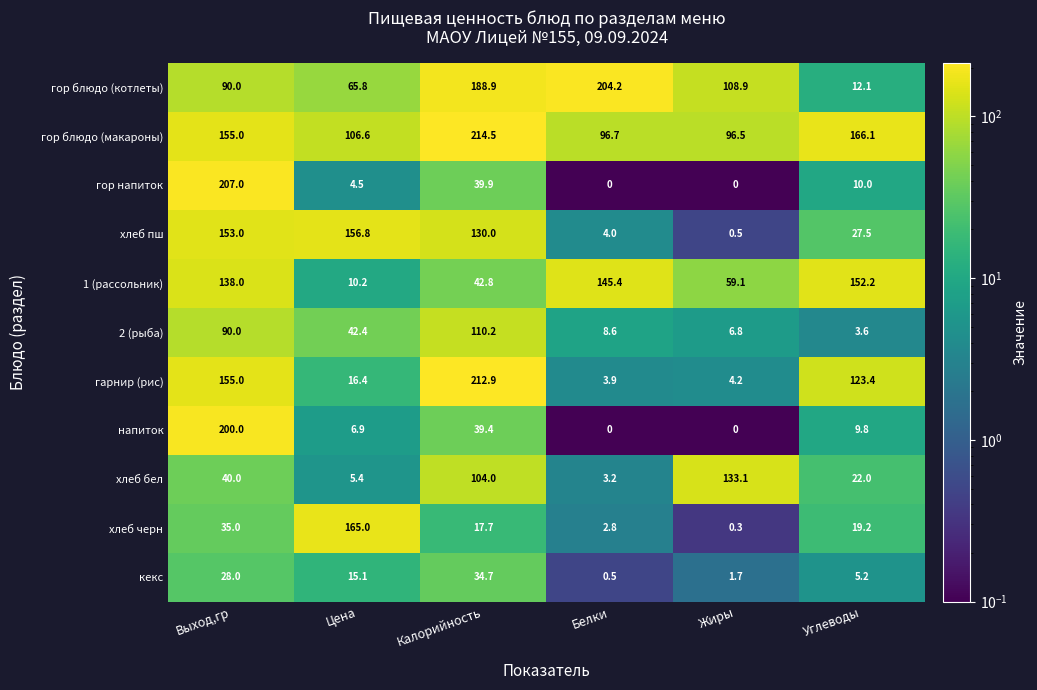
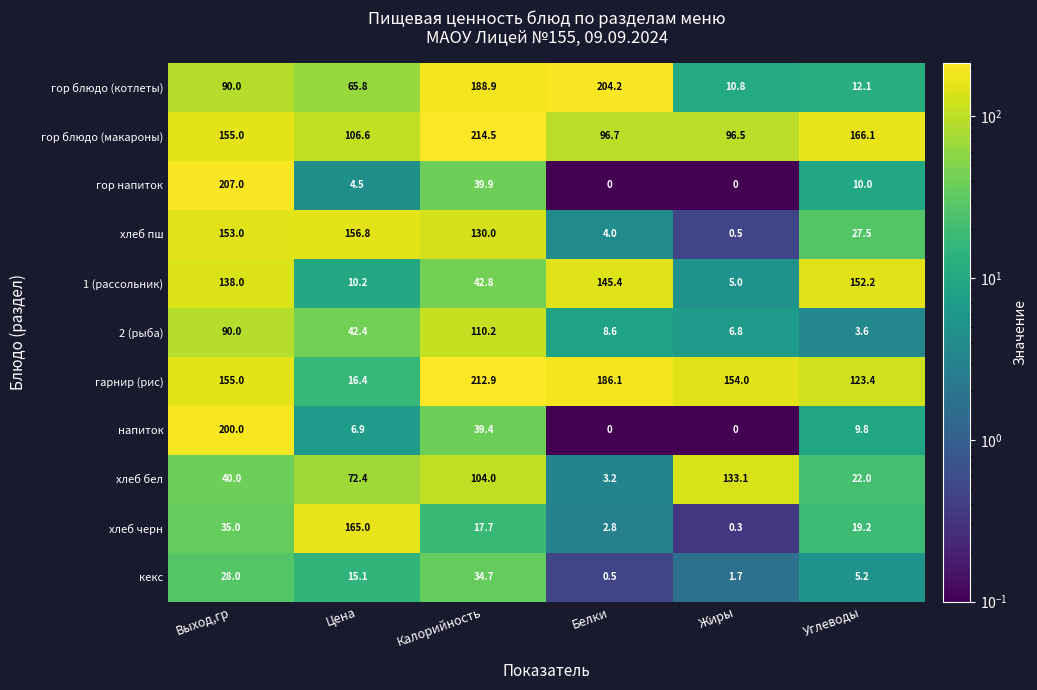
  {
    "гор блюдо (котлеты)": {
      "Выход,гр": 90.0,
      "Цена": 65.8,
      "Калорийность": 188.9,
      "Белки": 204.2,
-     "Жиры": 108.9,
+     "Жиры": 10.8,
      "Углеводы": 12.1
    },
    "гор блюдо (макароны)": {
      "Выход,гр": 155.0,
      "Цена": 106.6,
      "Калорийность": 214.5,
      "Белки": 96.7,
      "Жиры": 96.5,
      "Углеводы": 166.1
    },
    "гор напиток": {
      "Выход,гр": 207.0,
      "Цена": 4.5,
      "Калорийность": 39.9,
      "Белки": 0,
      "Жиры": 0,
      "Углеводы": 10.0
    },
    "хлеб пш": {
      "Выход,гр": 153.0,
      "Цена": 156.8,
      "Калорийность": 130.0,
      "Белки": 4.0,
      "Жиры": 0.5,
      "Углеводы": 27.5
    },
    "1 (рассольник)": {
      "Выход,гр": 138.0,
      "Цена": 10.2,
      "Калорийность": 42.8,
      "Белки": 145.4,
-     "Жиры": 59.1,
+     "Жиры": 5.0,
      "Углеводы": 152.2
    },
    "2 (рыба)": {
      "Выход,гр": 90.0,
      "Цена": 42.4,
      "Калорийность": 110.2,
      "Белки": 8.6,
      "Жиры": 6.8,
      "Углеводы": 3.6
    },
    "гарнир (рис)": {
      "Выход,гр": 155.0,
      "Цена": 16.4,
      "Калорийность": 212.9,
-     "Белки": 3.9,
-     "Жиры": 4.2,
+     "Белки": 186.1,
+     "Жиры": 154.0,
      "Углеводы": 123.4
    },
    "напиток": {
      "Выход,гр": 200.0,
      "Цена": 6.9,
      "Калорийность": 39.4,
      "Белки": 0,
      "Жиры": 0,
      "Углеводы": 9.8
    },
    "хлеб бел": {
      "Выход,гр": 40.0,
-     "Цена": 5.4,
+     "Цена": 72.4,
      "Калорийность": 104.0,
      "Белки": 3.2,
      "Жиры": 133.1,
      "Углеводы": 22.0
    },
    "хлеб черн": {
      "Выход,гр": 35.0,
      "Цена": 165.0,
      "Калорийность": 17.7,
      "Белки": 2.8,
      "Жиры": 0.3,
      "Углеводы": 19.2
    },
    "кекс": {
      "Выход,гр": 28.0,
      "Цена": 15.1,
      "Калорийность": 34.7,
      "Белки": 0.5,
      "Жиры": 1.7,
      "Углеводы": 5.2
    }
  }
